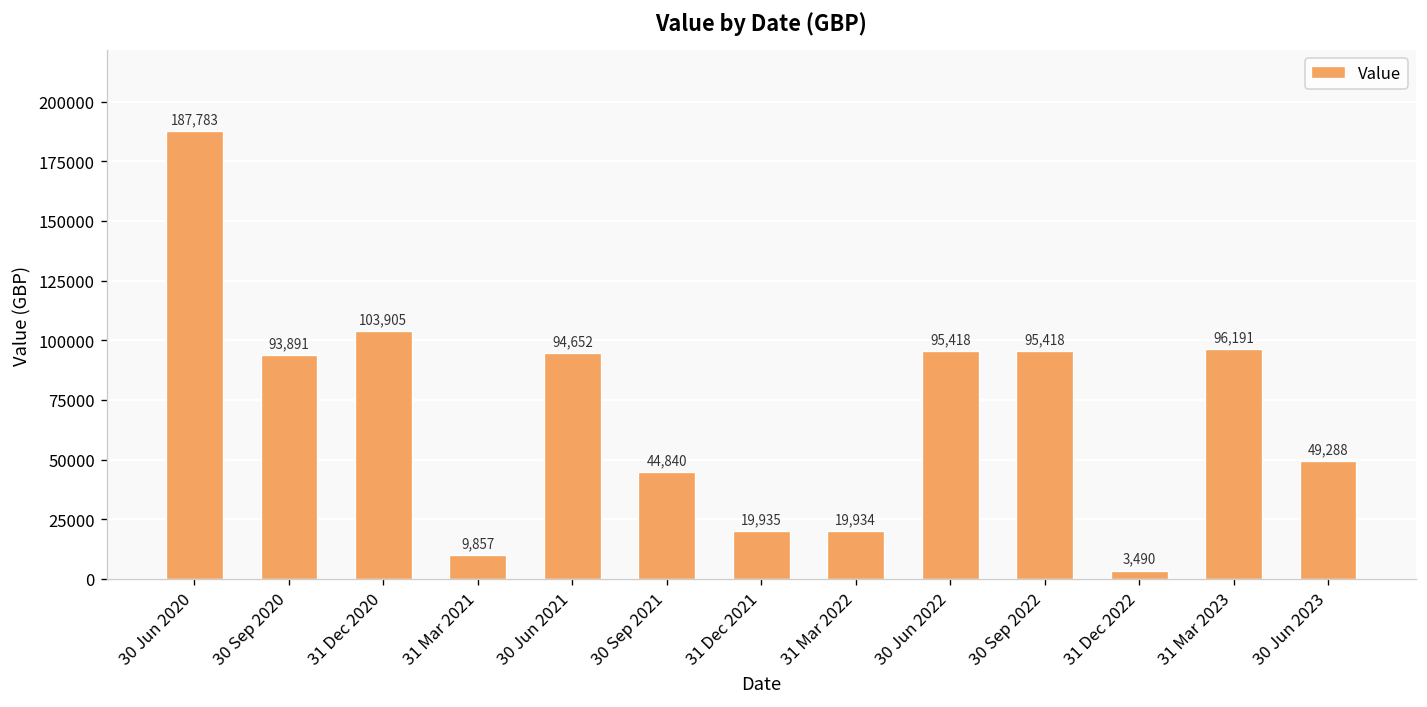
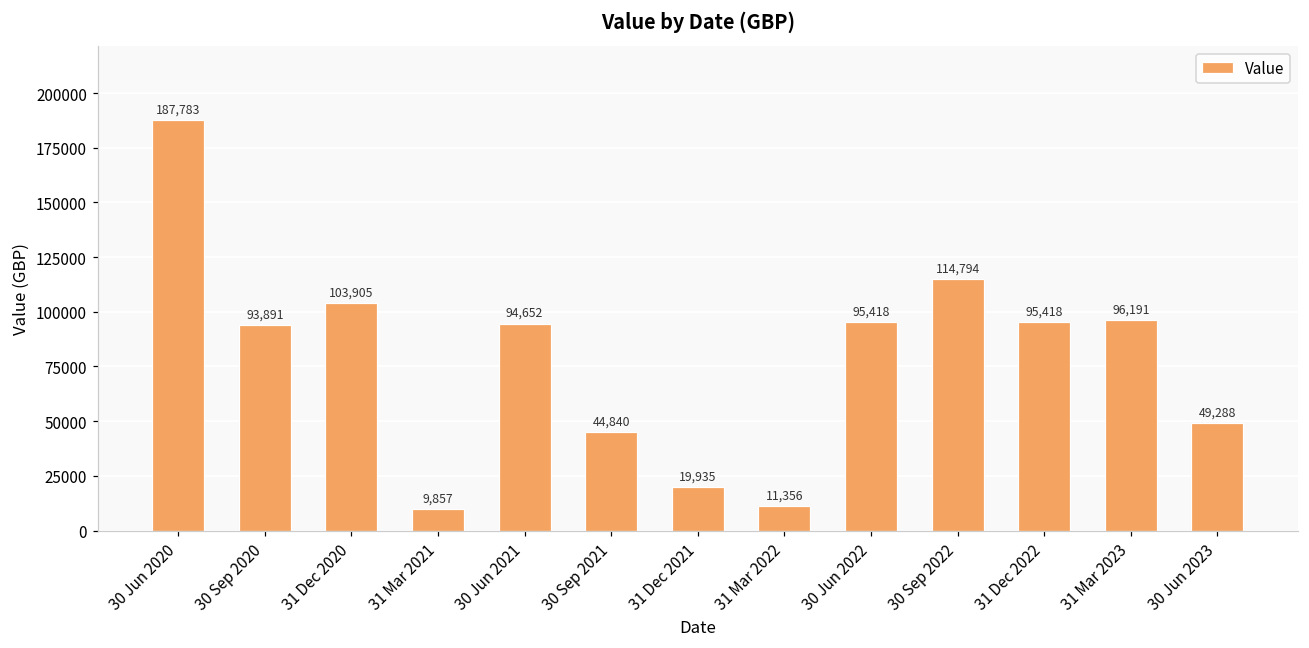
  {
    "30 Jun 2020": "187,783",
    "30 Sep 2020": "93,891",
    "31 Dec 2020": "103,905",
    "31 Mar 2021": "9,857",
    "30 Jun 2021": "94,652",
    "30 Sep 2021": "44,840",
    "31 Dec 2021": "19,935",
-   "31 Mar 2022": "19,934",
+   "31 Mar 2022": "11,356",
    "30 Jun 2022": "95,418",
-   "30 Sep 2022": "95,418",
-   "31 Dec 2022": "3,490",
+   "30 Sep 2022": "114,794",
+   "31 Dec 2022": "95,418",
    "31 Mar 2023": "96,191",
    "30 Jun 2023": "49,288"
  }
